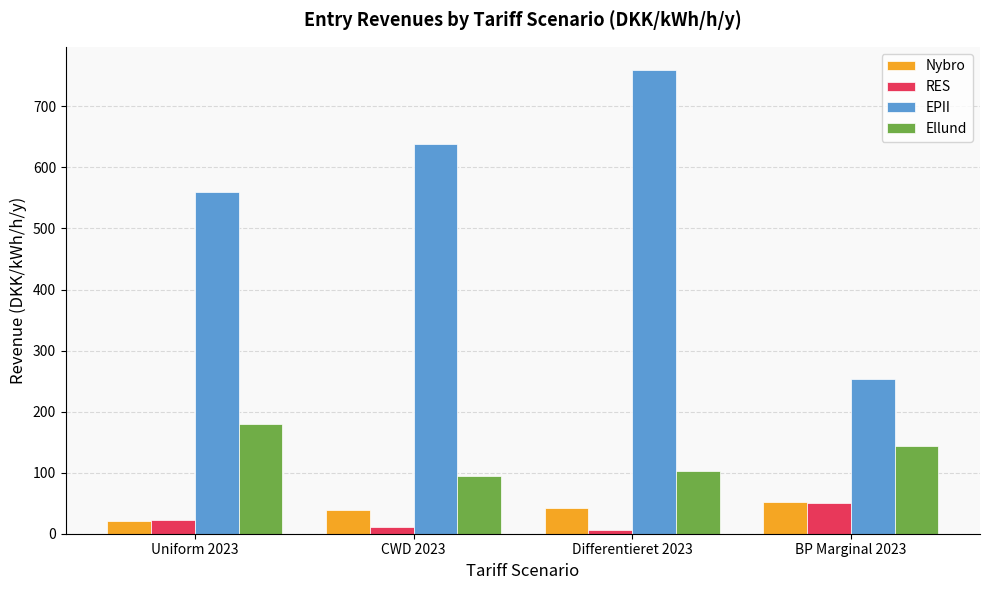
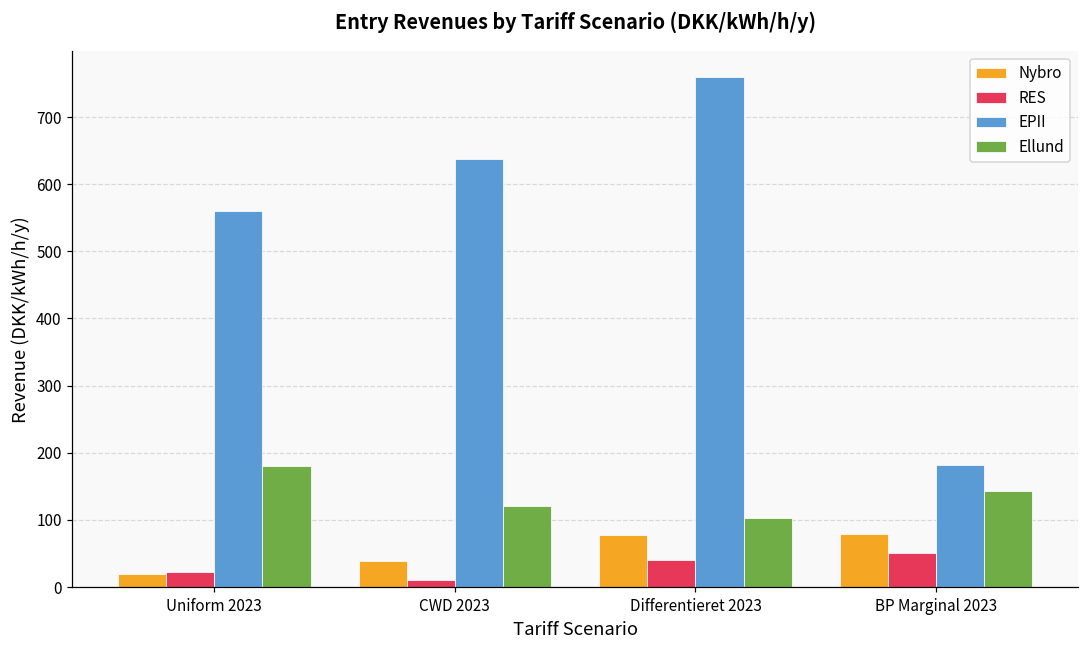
  {
    "Nybro": {
      "Uniform 2023": 20,
      "CWD 2023": 40,
-     "Differentieret 2023": 40,
-     "BP Marginal 2023": 50
+     "Differentieret 2023": 80,
+     "BP Marginal 2023": 80
    },
    "RES": {
      "Uniform 2023": 20,
      "CWD 2023": 10,
-     "Differentieret 2023": 10,
+     "Differentieret 2023": 40,
      "BP Marginal 2023": 50
    },
    "EPII": {
      "Uniform 2023": 560,
      "CWD 2023": 640,
      "Differentieret 2023": 760,
-     "BP Marginal 2023": 250
+     "BP Marginal 2023": 180
    },
    "Ellund": {
      "Uniform 2023": 180,
-     "CWD 2023": 90,
+     "CWD 2023": 120,
      "Differentieret 2023": 100,
      "BP Marginal 2023": 140
    }
  }
